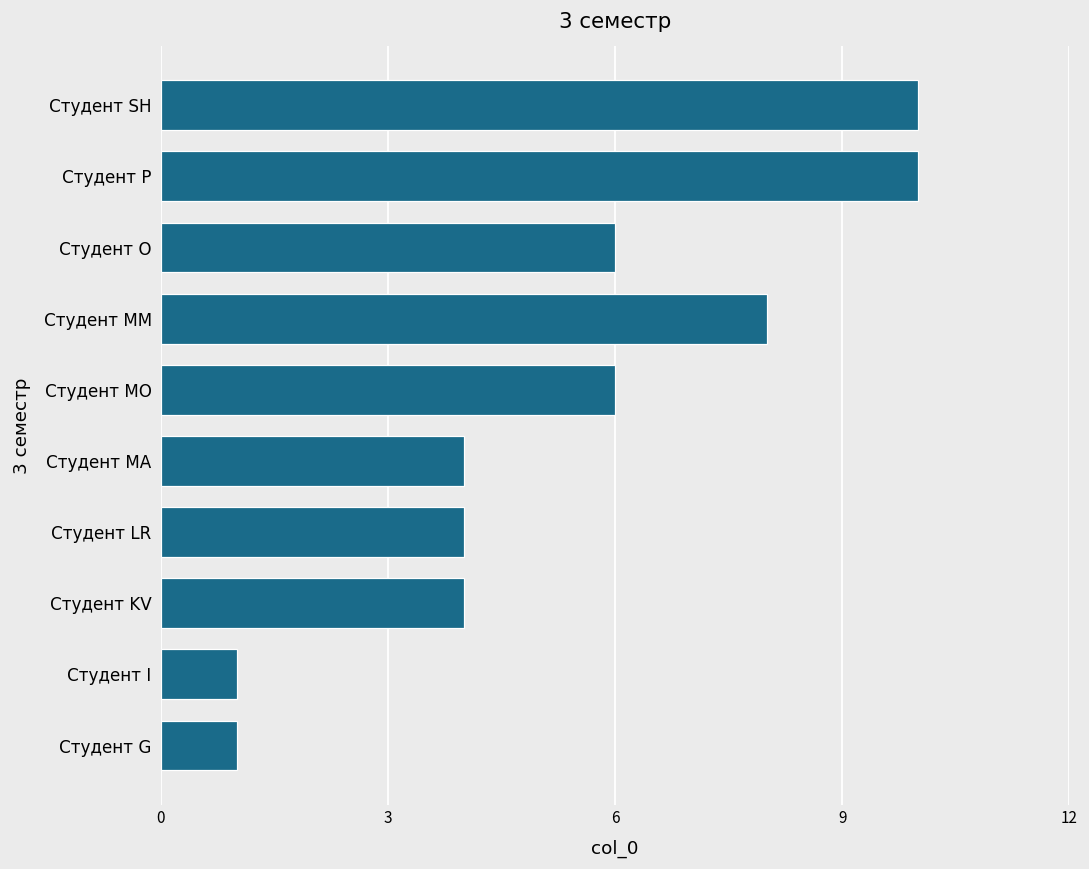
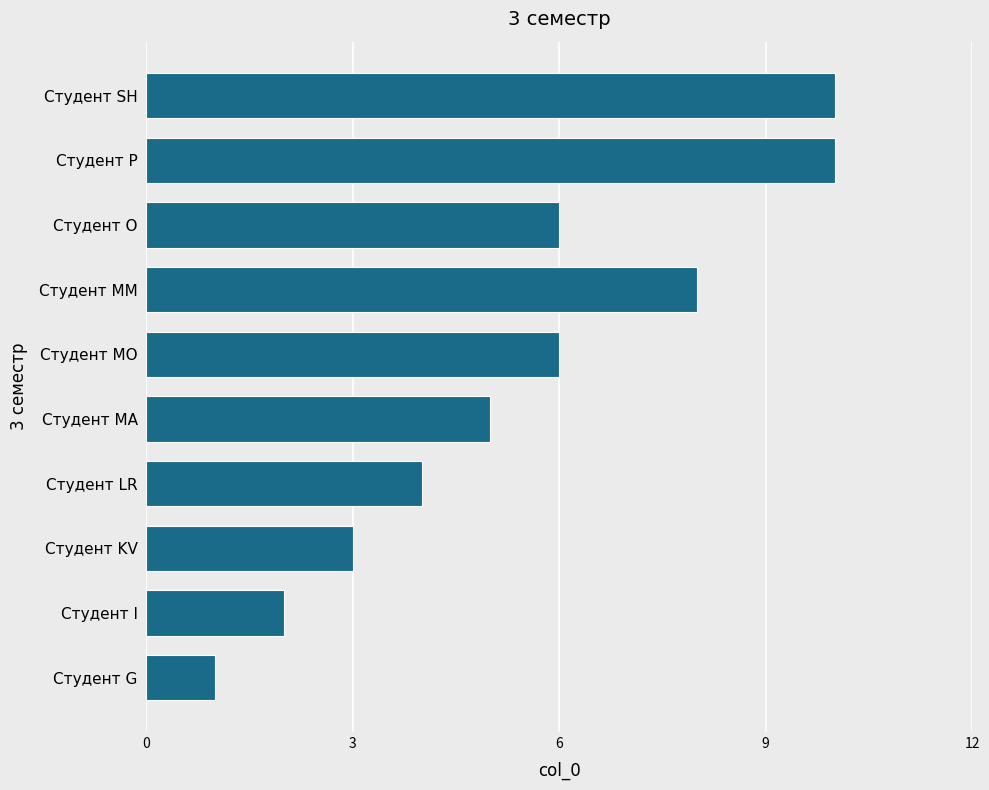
  {
    "Студент SH": 10,
    "Студент P": 10,
    "Студент O": 6,
    "Студент MM": 8,
    "Студент MO": 6,
-   "Студент MA": 4,
+   "Студент MA": 5,
    "Студент LR": 4,
-   "Студент KV": 4,
-   "Студент I": 1,
+   "Студент KV": 3,
+   "Студент I": 2,
    "Студент G": 1
  }
